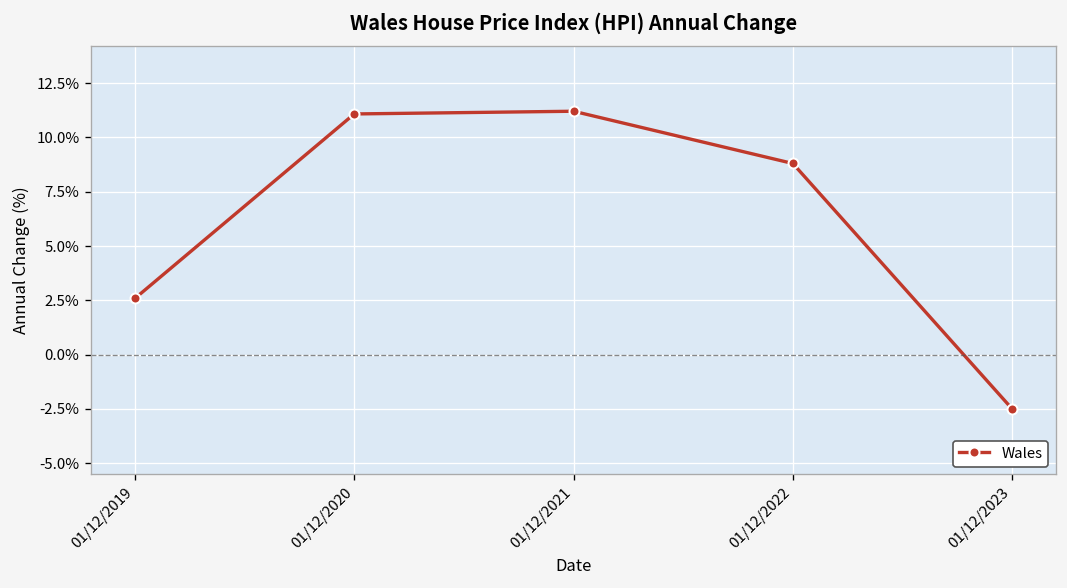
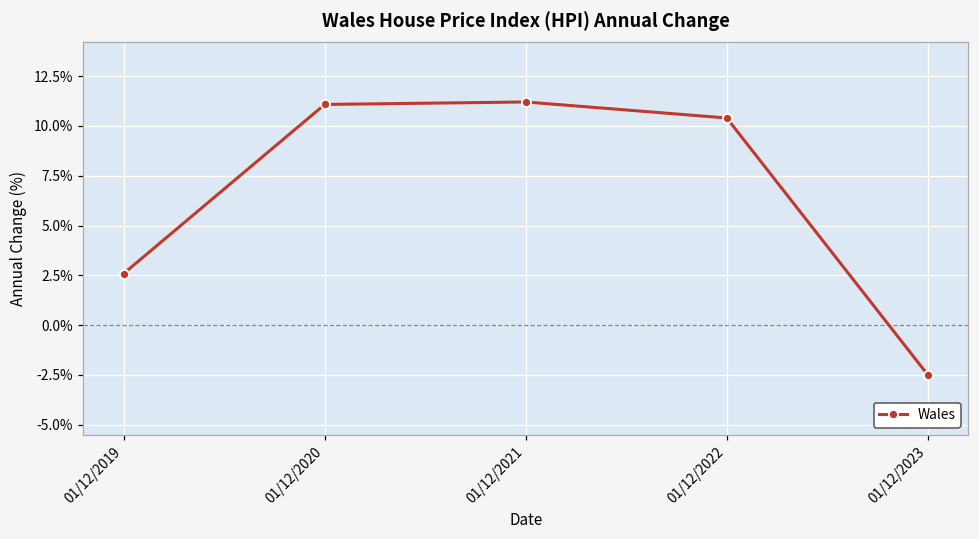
  {
    "01/12/2019": "2.6%",
    "01/12/2020": "11.1%",
    "01/12/2021": "11.2%",
-   "01/12/2022": "8.8%",
+   "01/12/2022": "10.4%",
    "01/12/2023": "-2.5%"
  }
